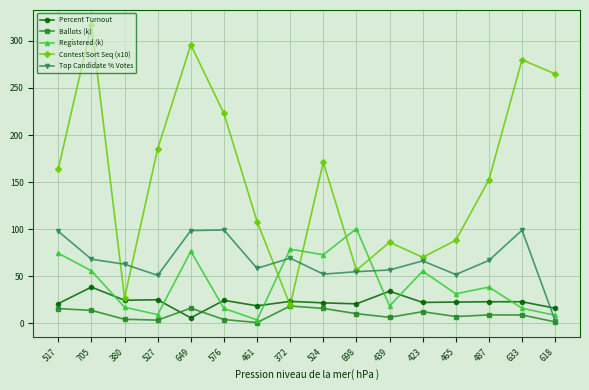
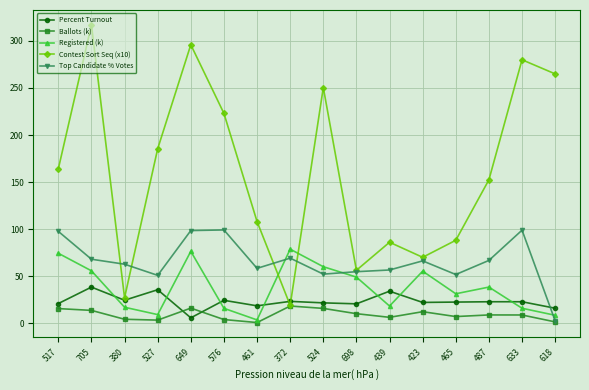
  {
    "Percent Turnout": {
      "517": 20,
      "705": 40,
-     "527": 20,
+     "527": 40,
      "649": 10,
      "576": 20,
      "461": 20,
      "372": 20,
      "524": 20,
      "698": 20,
      "439": 30,
      "423": 20,
      "465": 20,
      "487": 20,
      "633": 20,
      "618": 20
    },
    "Registered (k)": {
      "517": 70,
      "705": 60,
      "380": 20,
      "527": 10,
      "649": 80,
      "576": 20,
      "461": 0,
      "372": 80,
-     "524": 70,
-     "698": 100,
+     "524": 60,
+     "698": 50,
      "439": 20,
      "423": 60,
      "465": 30,
      "487": 40,
      "633": 20,
      "618": 10
    },
    "Contest Sort Seq (x10)": {
      "517": 160,
      "527": 190,
      "649": 300,
      "576": 220,
      "461": 110,
-     "524": 170,
+     "524": 250,
      "439": 90,
      "423": 70,
      "465": 90,
      "487": 150,
      "633": 280,
      "618": 270
    }
  }
